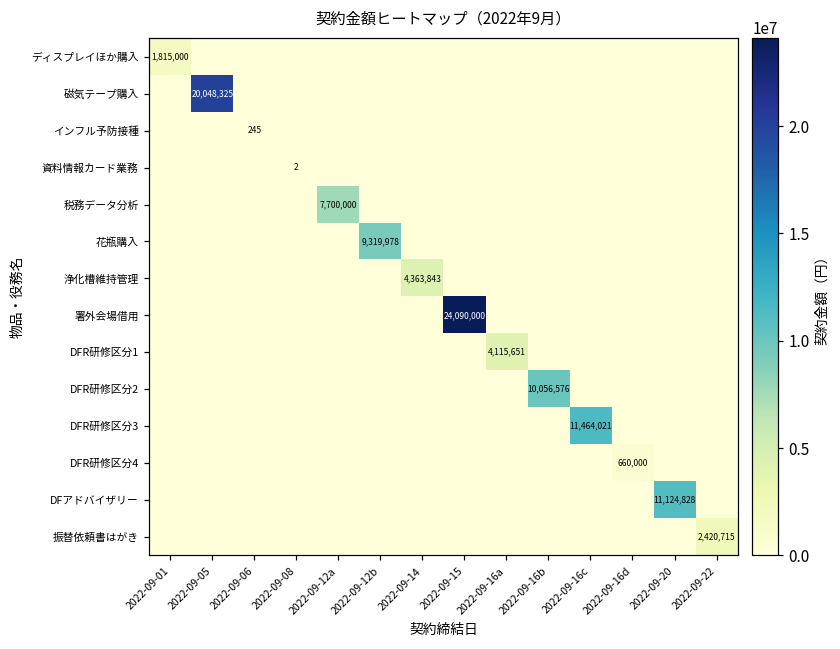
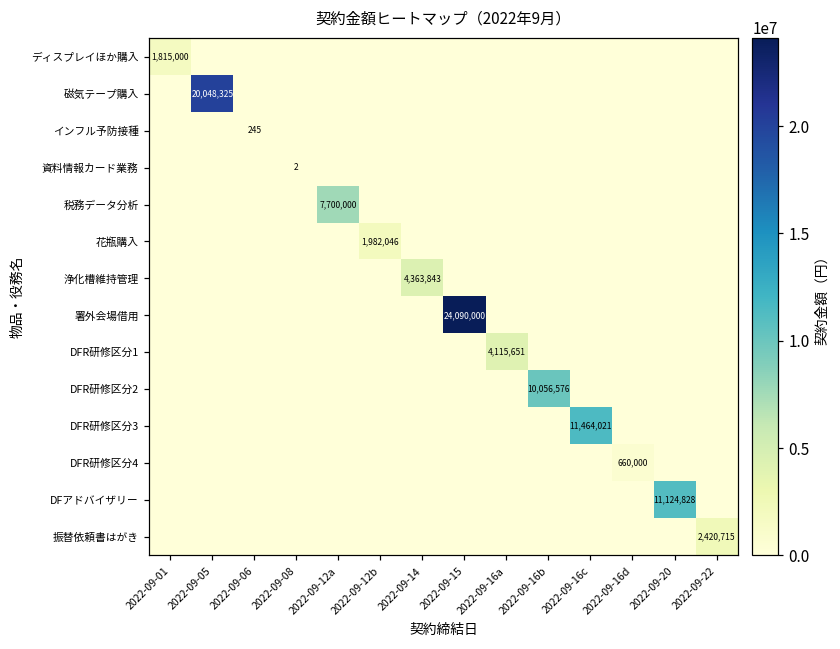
  {
    "ディスプレイほか購入": {
      "2022-09-01": "1,815,000"
    },
    "磁気テープ購入": {
      "2022-09-05": "20,048,325"
    },
    "インフル予防接種": {
      "2022-09-06": "245"
    },
    "資料情報カード業務": {
      "2022-09-08": "2"
    },
    "税務データ分析": {
      "2022-09-12a": "7,700,000"
    },
    "花瓶購入": {
-     "2022-09-12b": "9,319,978"
+     "2022-09-12b": "1,982,046"
    },
    "浄化槽維持管理": {
      "2022-09-14": "4,363,843"
    },
    "署外会場借用": {
      "2022-09-15": "24,090,000"
    },
    "DFR研修区分1": {
      "2022-09-16a": "4,115,651"
    },
    "DFR研修区分2": {
      "2022-09-16b": "10,056,576"
    },
    "DFR研修区分3": {
      "2022-09-16c": "11,464,021"
    },
    "DFR研修区分4": {
      "2022-09-16d": "660,000"
    },
    "DFアドバイザリー": {
      "2022-09-20": "11,124,828"
    },
    "振替依頼書はがき": {
      "2022-09-22": "2,420,715"
    }
  }
